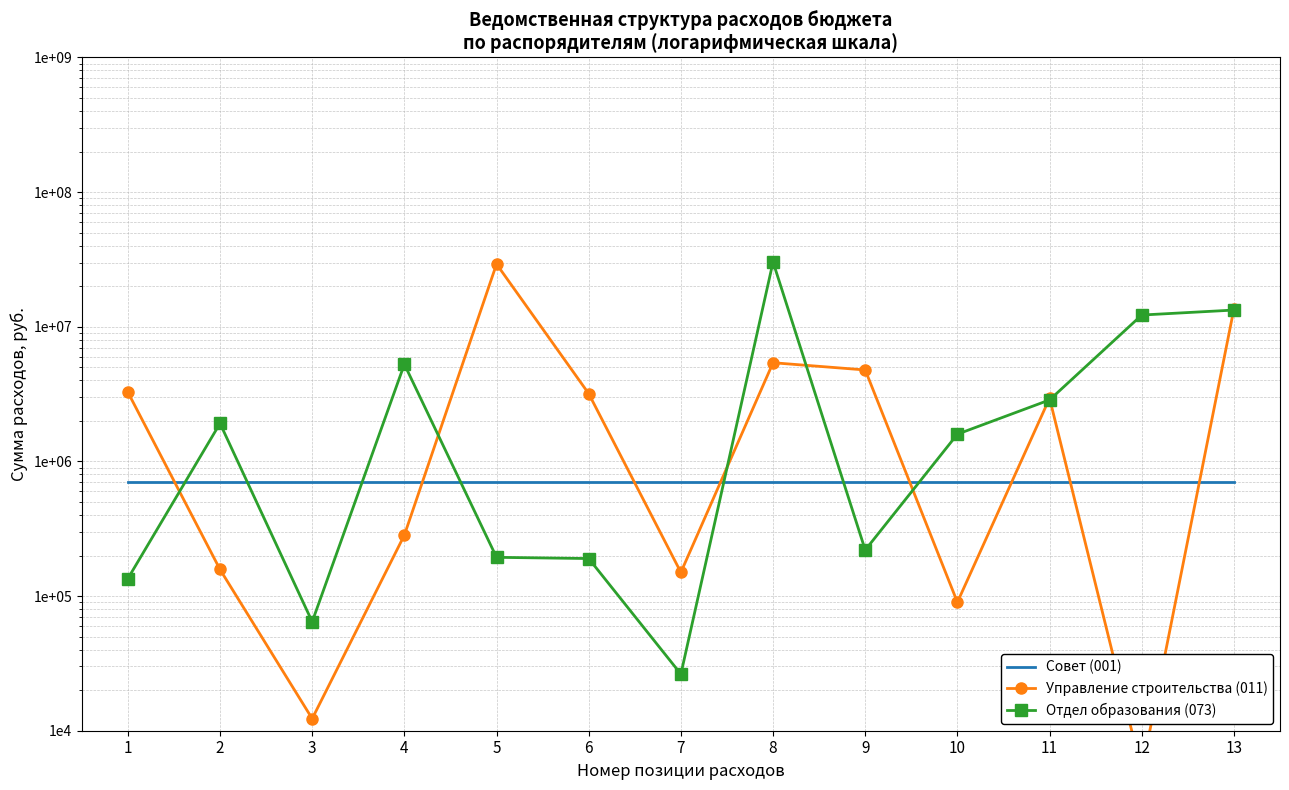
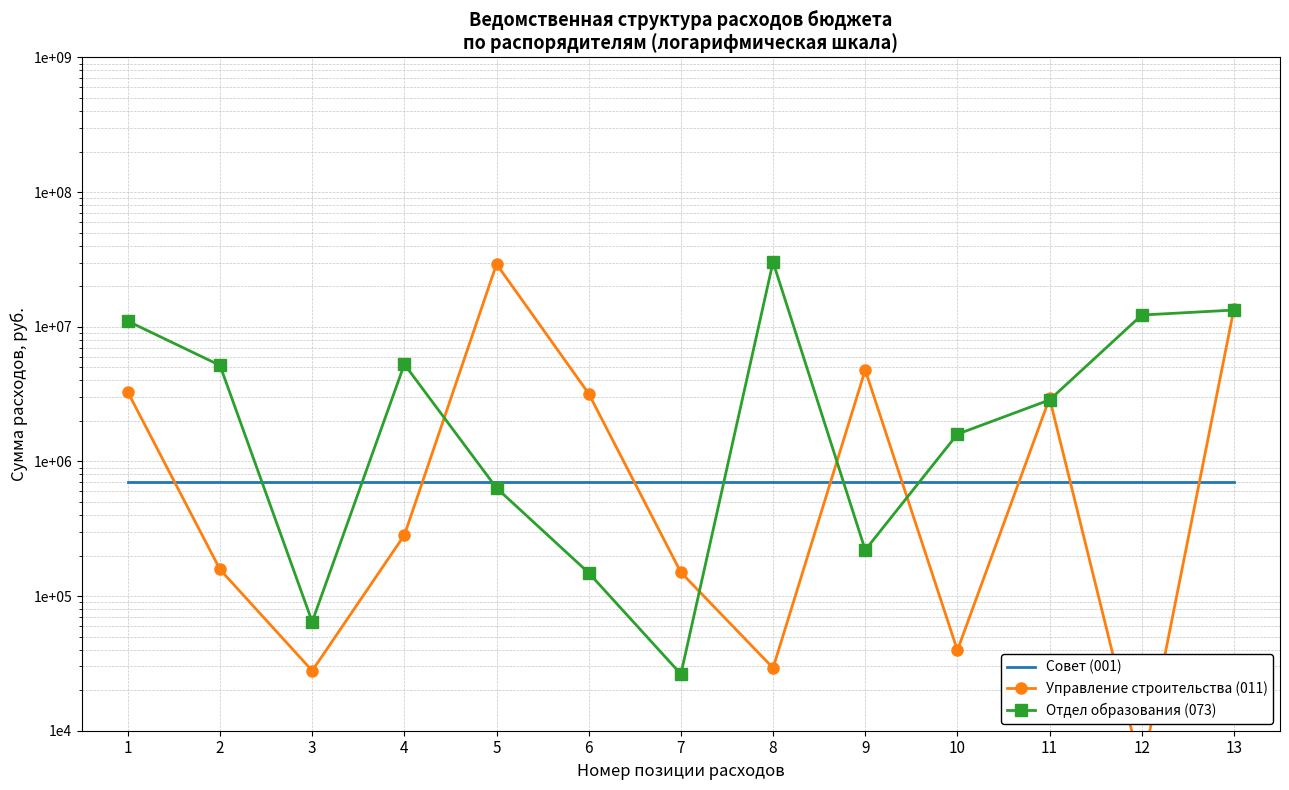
  {
    "Совет (001)": {
      "1": 700000,
      "2": 700000,
      "3": 700000,
      "4": 700000,
      "5": 700000,
      "6": 700000,
      "7": 700000,
      "8": 700000,
      "9": 700000,
      "10": 700000,
      "11": 700000,
      "12": 700000,
      "13": 700000
    },
    "Управление строительства (011)": {
      "1": 3300000,
      "2": 160000,
-     "3": 12000,
+     "3": 28000,
      "4": 280000,
      "5": 29000000,
      "6": 3200000,
      "7": 150000,
-     "8": 5400000,
+     "8": 29000,
      "9": 4800000,
-     "10": 90000
+     "10": 40000
    },
    "Отдел образования (073)": {
-     "1": 130000,
-     "2": 1900000,
+     "1": 11000000,
+     "2": 5200000,
      "3": 60000,
      "4": 5300000,
-     "5": 190000,
-     "6": 190000,
+     "5": 600000,
+     "6": 150000,
      "7": 26000,
      "8": 30000000,
      "9": 220000,
      "10": 1600000,
      "12": 12000000
    }
  }
